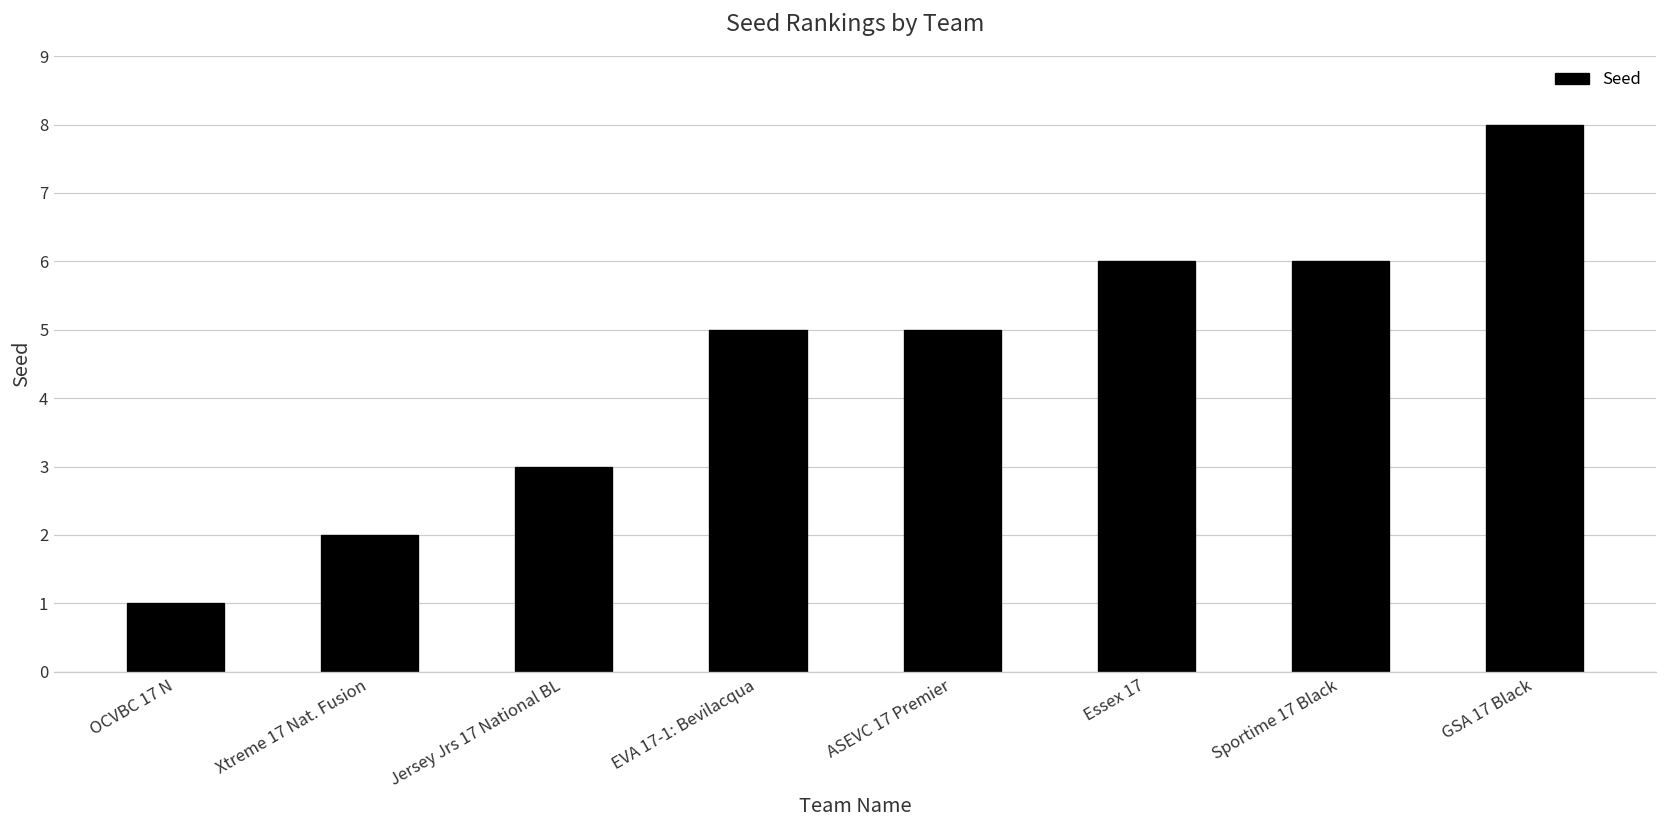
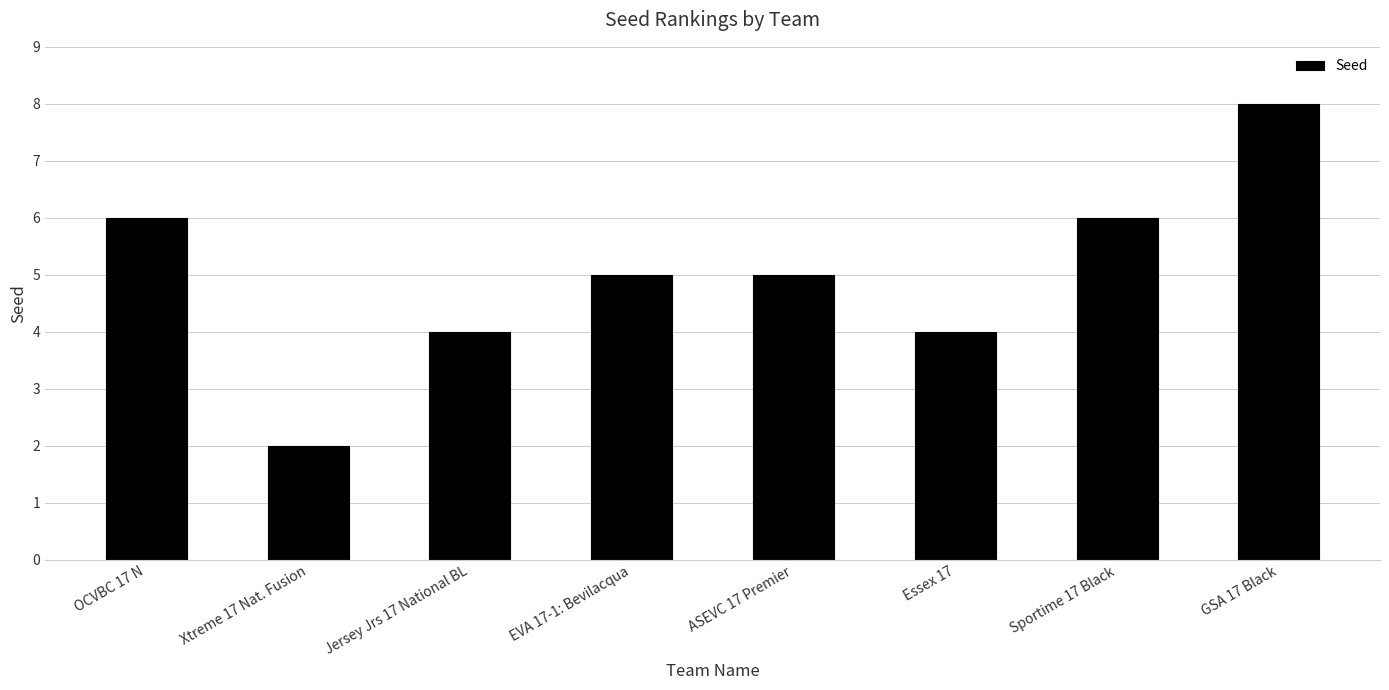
  {
-   "OCVBC 17 N": 1,
+   "OCVBC 17 N": 6,
    "Xtreme 17 Nat. Fusion": 2,
-   "Jersey Jrs 17 National BL": 3,
+   "Jersey Jrs 17 National BL": 4,
    "EVA 17-1: Bevilacqua": 5,
    "ASEVC 17 Premier": 5,
-   "Essex 17": 6,
+   "Essex 17": 4,
    "Sportime 17 Black": 6,
    "GSA 17 Black": 8
  }
